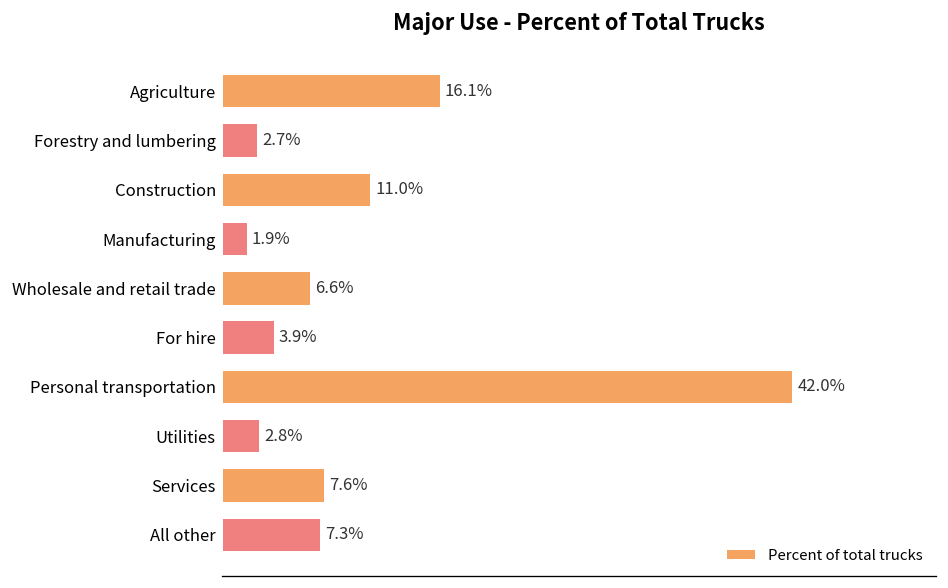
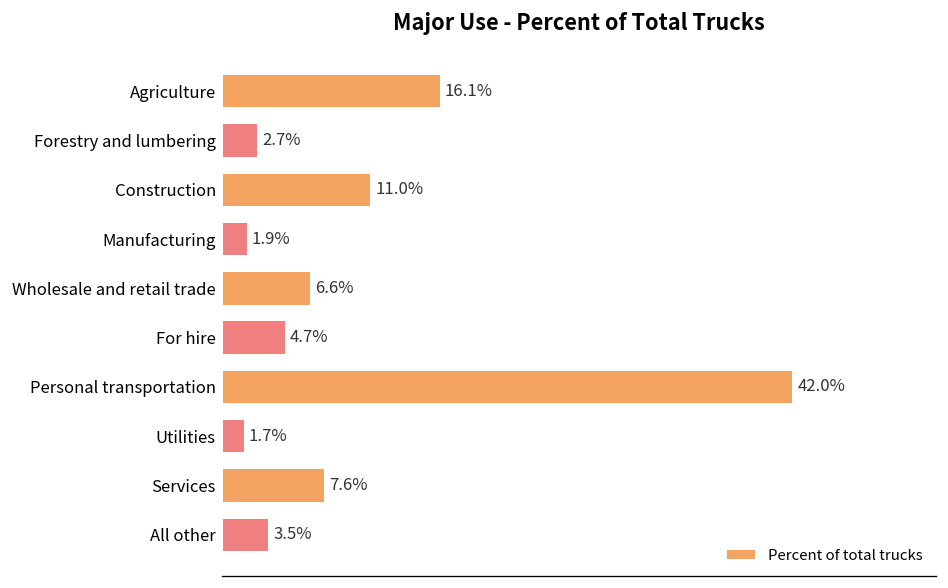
  {
    "Agriculture": "16.1%",
    "Forestry and lumbering": "2.7%",
    "Construction": "11.0%",
    "Manufacturing": "1.9%",
    "Wholesale and retail trade": "6.6%",
-   "For hire": "3.9%",
+   "For hire": "4.7%",
    "Personal transportation": "42.0%",
-   "Utilities": "2.8%",
+   "Utilities": "1.7%",
    "Services": "7.6%",
-   "All other": "7.3%"
+   "All other": "3.5%"
  }
